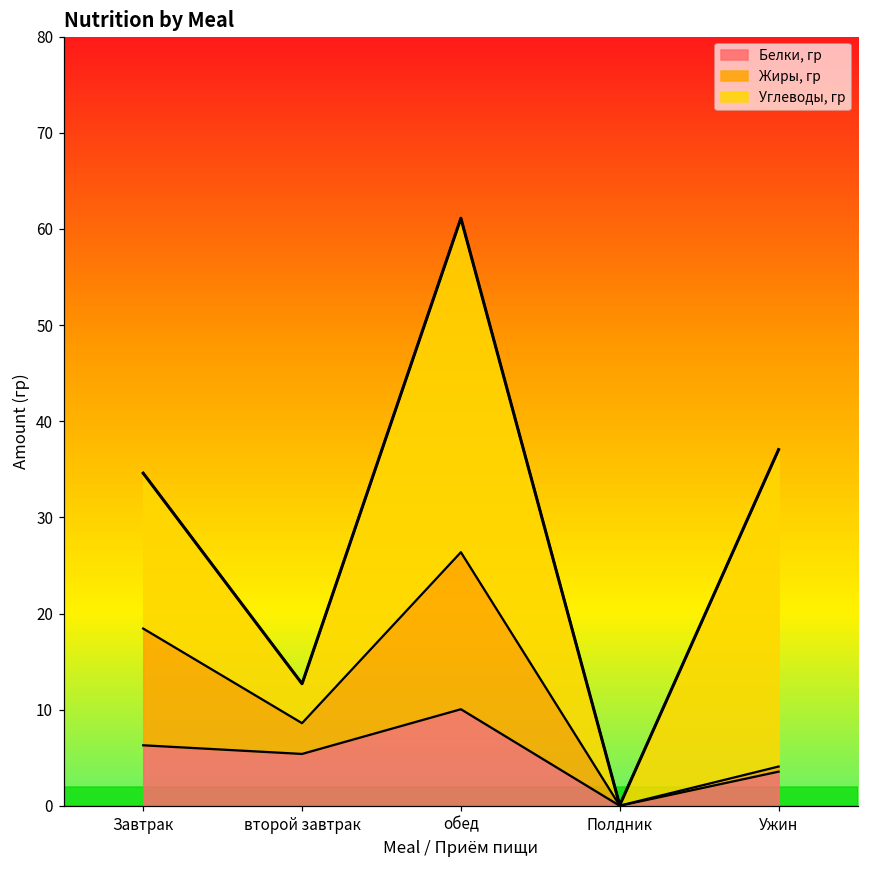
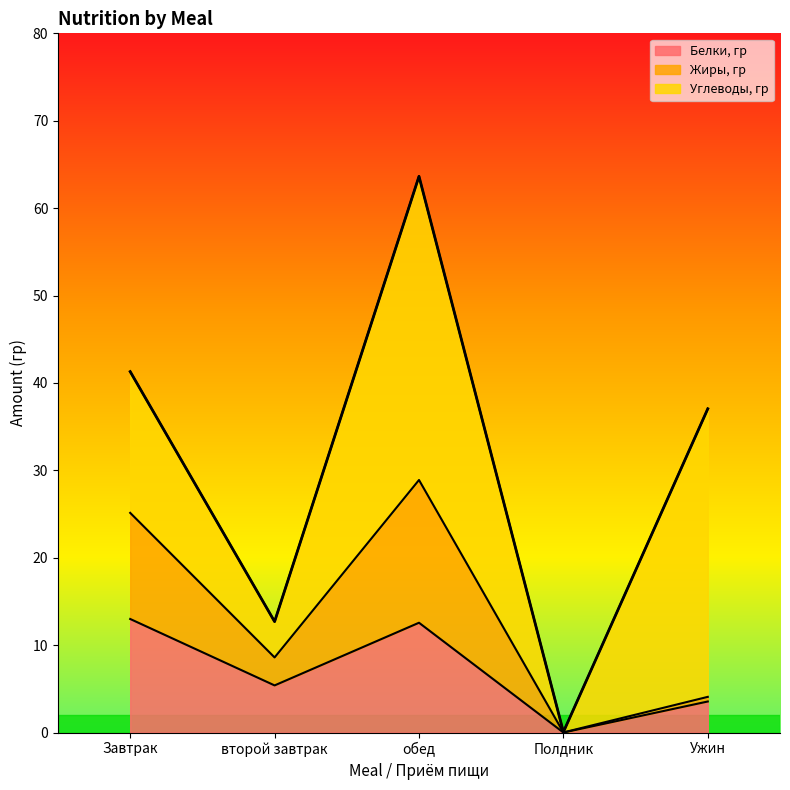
  {
    "Белки, гр": {
-     "Завтрак": 6,
+     "Завтрак": 13,
      "второй завтрак": 5,
-     "обед": 10,
+     "обед": 13,
      "Ужин": 4
    }
  }
